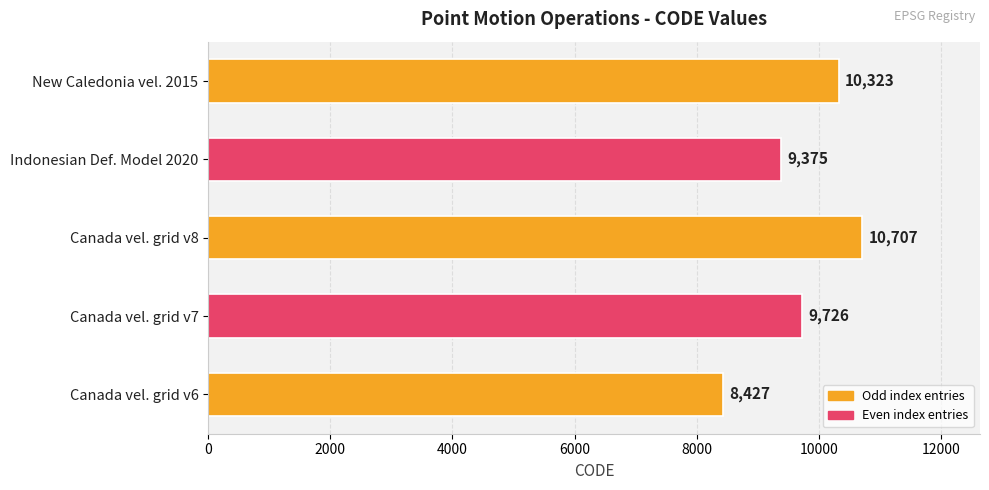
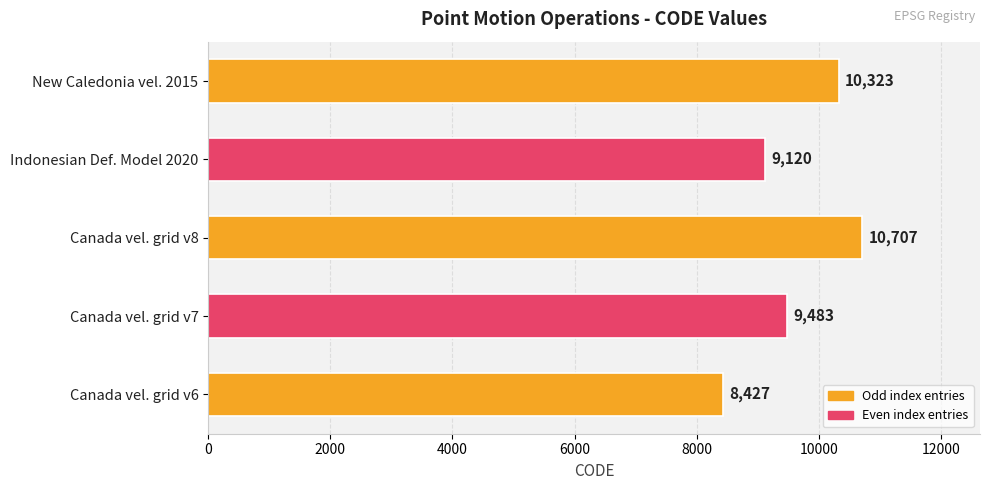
  {
    "New Caledonia vel. 2015": "10,323",
-   "Indonesian Def. Model 2020": "9,375",
+   "Indonesian Def. Model 2020": "9,120",
    "Canada vel. grid v8": "10,707",
-   "Canada vel. grid v7": "9,726",
+   "Canada vel. grid v7": "9,483",
    "Canada vel. grid v6": "8,427"
  }
